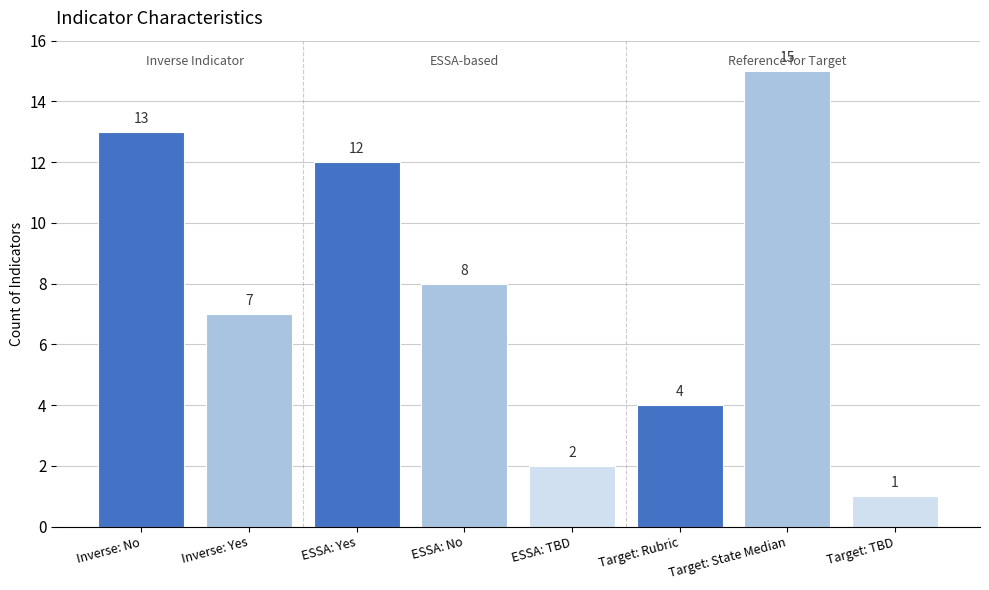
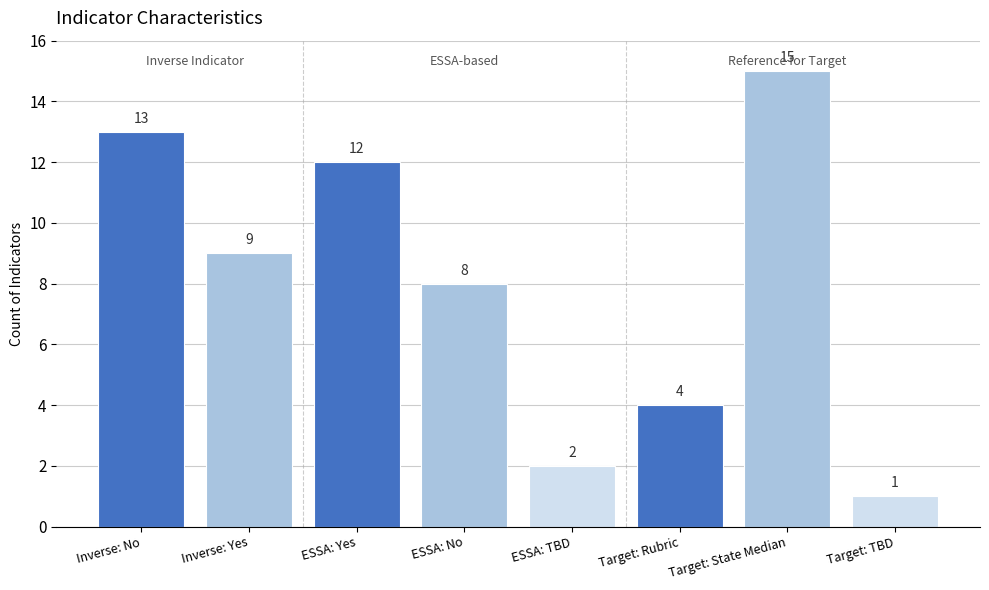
  {
    "Inverse: No": 13,
-   "Inverse: Yes": 7,
+   "Inverse: Yes": 9,
    "ESSA: Yes": 12,
    "ESSA: No": 8,
    "ESSA: TBD": 2,
    "Target: Rubric": 4,
    "Target: TBD": 1
  }
